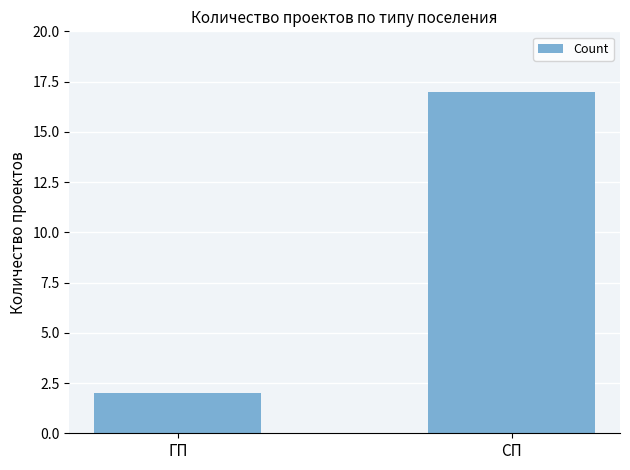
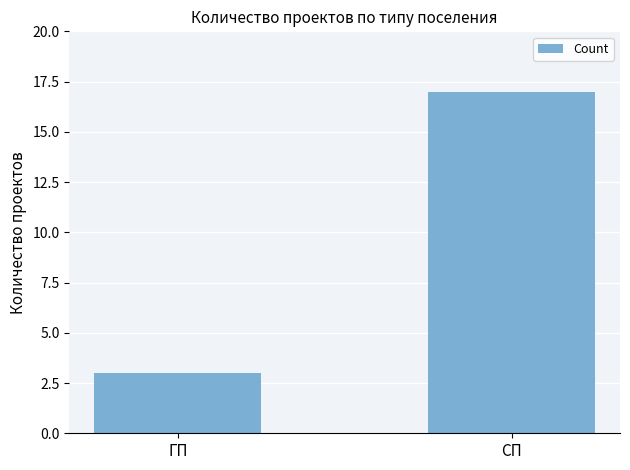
  {
-   "ГП": 2,
+   "ГП": 3,
    "СП": 17
  }
